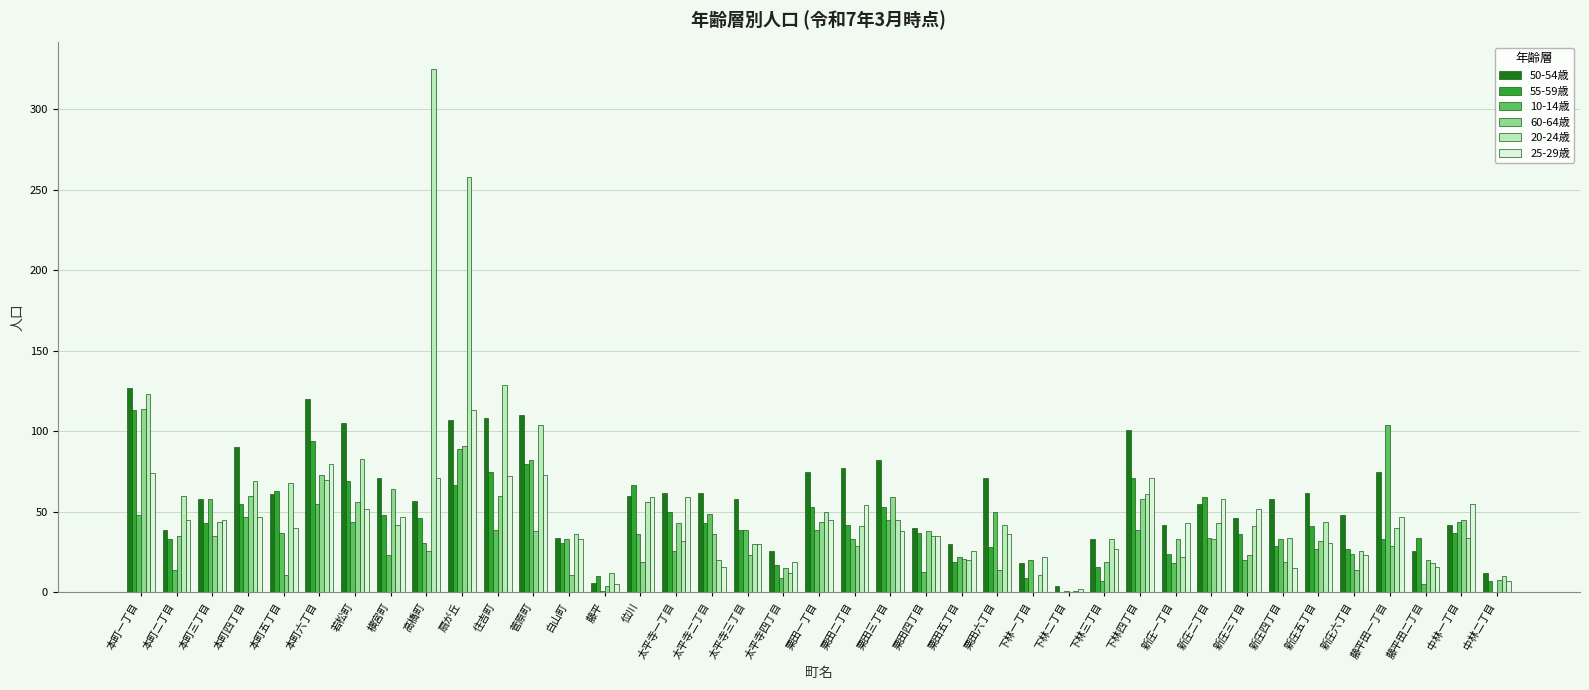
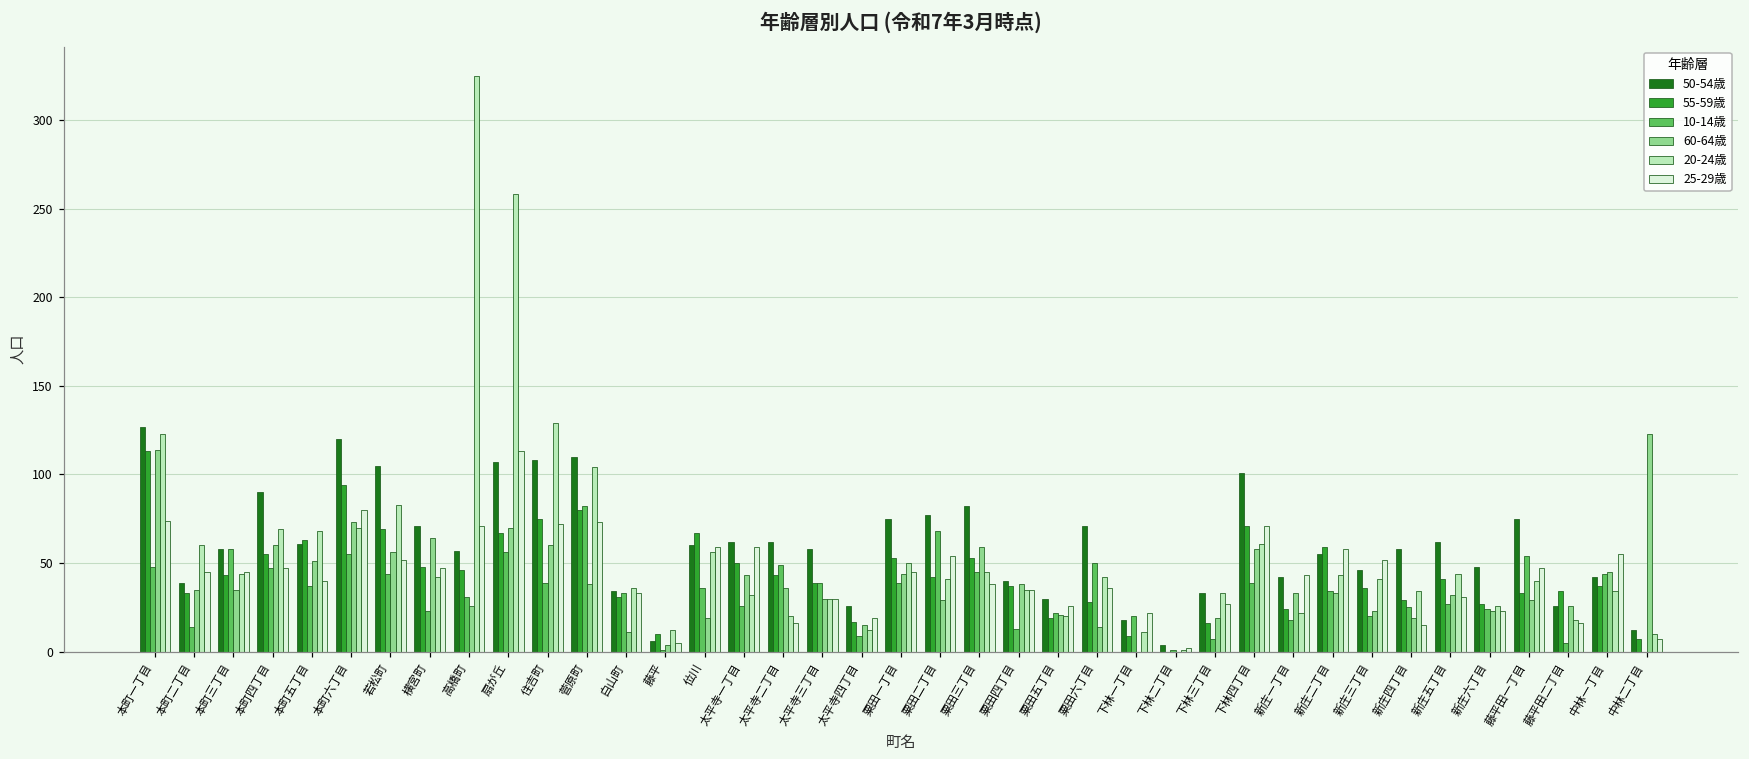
  {
    "10-14歳": {
      "本町一丁目": 48,
      "本町二丁目": 14,
      "本町三丁目": 58,
      "本町四丁目": 47,
      "本町五丁目": 37,
      "本町六丁目": 55,
      "若松町": 44,
      "横宮町": 23,
      "高橋町": 31,
-     "扇が丘": 89,
+     "扇が丘": 56,
      "住吉町": 39,
      "菅原町": 82,
      "白山町": 33,
      "位川": 36,
      "太平寺一丁目": 26,
      "太平寺二丁目": 49,
      "太平寺三丁目": 39,
      "太平寺四丁目": 9,
      "粟田一丁目": 39,
-     "粟田二丁目": 33,
+     "粟田二丁目": 68,
      "粟田三丁目": 45,
      "粟田四丁目": 13,
      "粟田五丁目": 22,
      "粟田六丁目": 50,
      "下林一丁目": 20,
      "下林三丁目": 7,
      "下林四丁目": 39,
      "新庄一丁目": 18,
      "新庄二丁目": 34,
      "新庄三丁目": 20,
-     "新庄四丁目": 33,
+     "新庄四丁目": 25,
      "新庄五丁目": 27,
      "新庄六丁目": 24,
-     "藤平田一丁目": 104,
+     "藤平田一丁目": 54,
      "藤平田二丁目": 5,
      "中林一丁目": 44,
      "中林二丁目": 0
    },
    "60-64歳": {
      "本町一丁目": 114,
      "本町二丁目": 35,
      "本町三丁目": 35,
      "本町四丁目": 60,
-     "本町五丁目": 11,
+     "本町五丁目": 51,
      "本町六丁目": 73,
      "若松町": 56,
      "横宮町": 64,
      "高橋町": 26,
-     "扇が丘": 91,
+     "扇が丘": 70,
      "住吉町": 60,
      "菅原町": 38,
      "白山町": 11,
      "藤平": 4,
      "位川": 19,
      "太平寺一丁目": 43,
      "太平寺二丁目": 36,
-     "太平寺三丁目": 23,
+     "太平寺三丁目": 30,
      "太平寺四丁目": 15,
      "粟田一丁目": 44,
      "粟田二丁目": 29,
      "粟田三丁目": 59,
      "粟田四丁目": 38,
      "粟田五丁目": 21,
      "粟田六丁目": 14,
      "下林一丁目": 0,
      "下林二丁目": 0,
      "下林三丁目": 19,
      "下林四丁目": 58,
      "新庄一丁目": 33,
      "新庄二丁目": 33,
      "新庄三丁目": 23,
      "新庄四丁目": 19,
      "新庄五丁目": 32,
-     "新庄六丁目": 14,
+     "新庄六丁目": 23,
      "藤平田一丁目": 29,
-     "藤平田二丁目": 20,
+     "藤平田二丁目": 26,
      "中林一丁目": 45,
-     "中林二丁目": 8
+     "中林二丁目": 123
    }
  }
